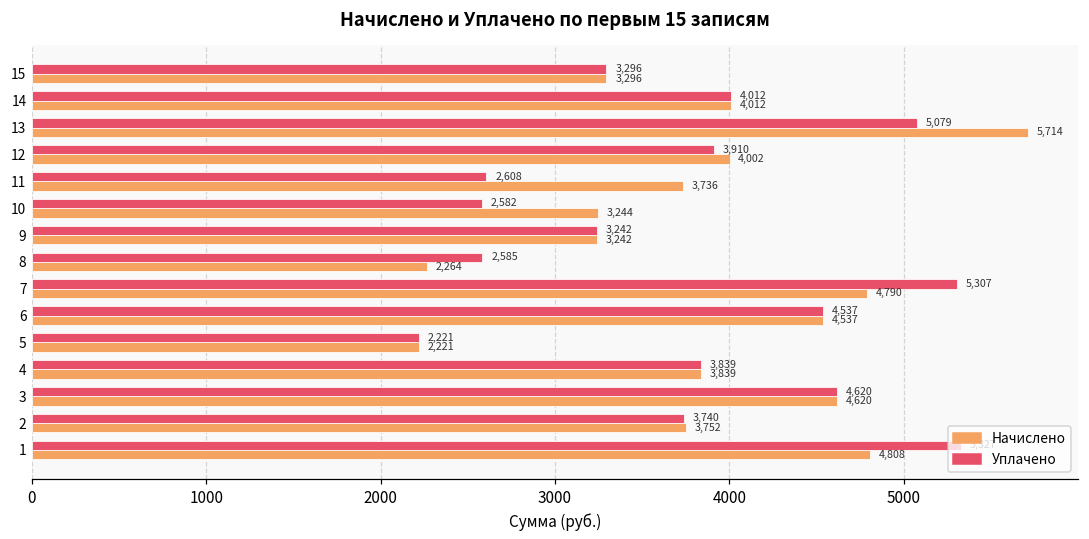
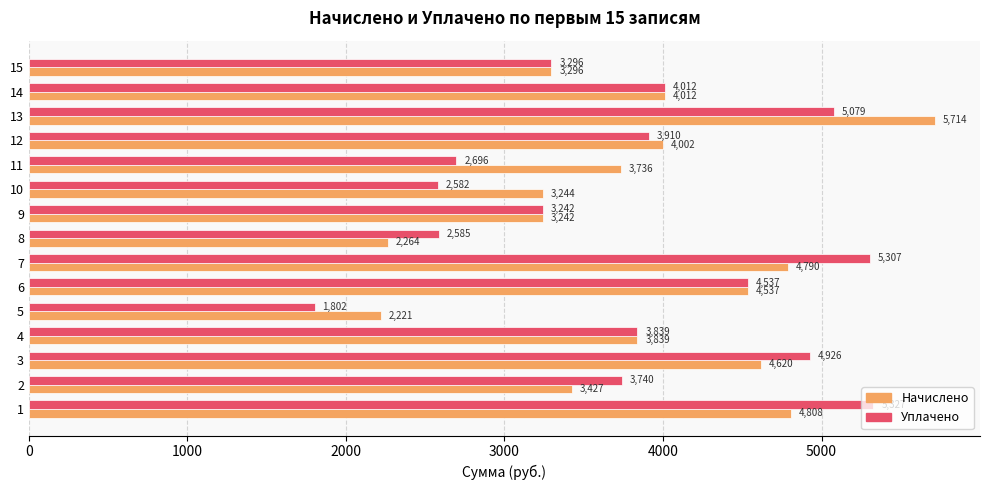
  {
    "Начислено": {
      "15": "3,296",
      "14": "4,012",
      "13": "5,714",
      "12": "4,002",
      "11": "3,736",
      "10": "3,244",
      "9": "3,242",
      "8": "2,264",
      "7": "4,790",
      "6": "4,537",
      "5": "2,221",
      "4": "3,839",
      "3": "4,620",
-     "2": "3,752",
+     "2": "3,427",
      "1": "4,808"
    },
    "Уплачено": {
      "15": "3,296",
      "14": "4,012",
      "13": "5,079",
      "12": "3,910",
-     "11": "2,608",
+     "11": "2,696",
      "10": "2,582",
      "9": "3,242",
      "8": "2,585",
      "7": "5,307",
      "6": "4,537",
-     "5": "2,221",
+     "5": "1,802",
      "4": "3,839",
-     "3": "4,620",
+     "3": "4,926",
      "2": "3,740"
    }
  }
